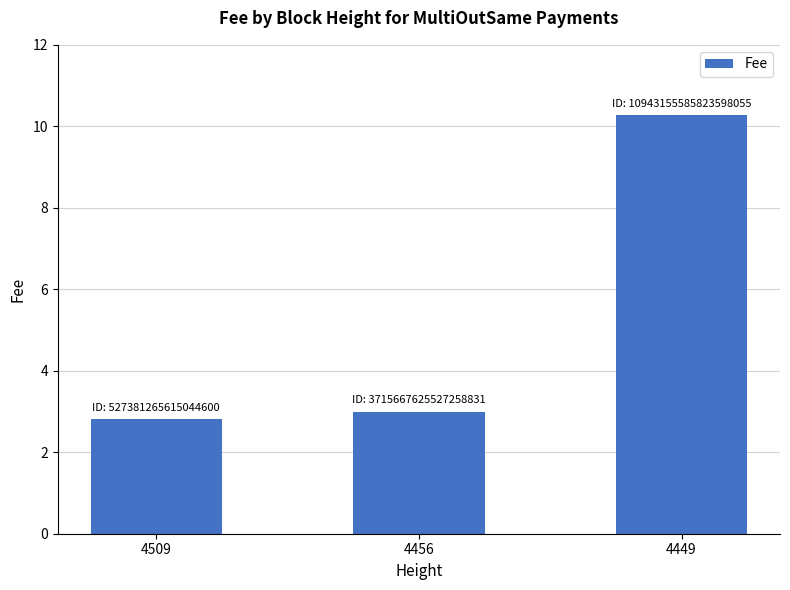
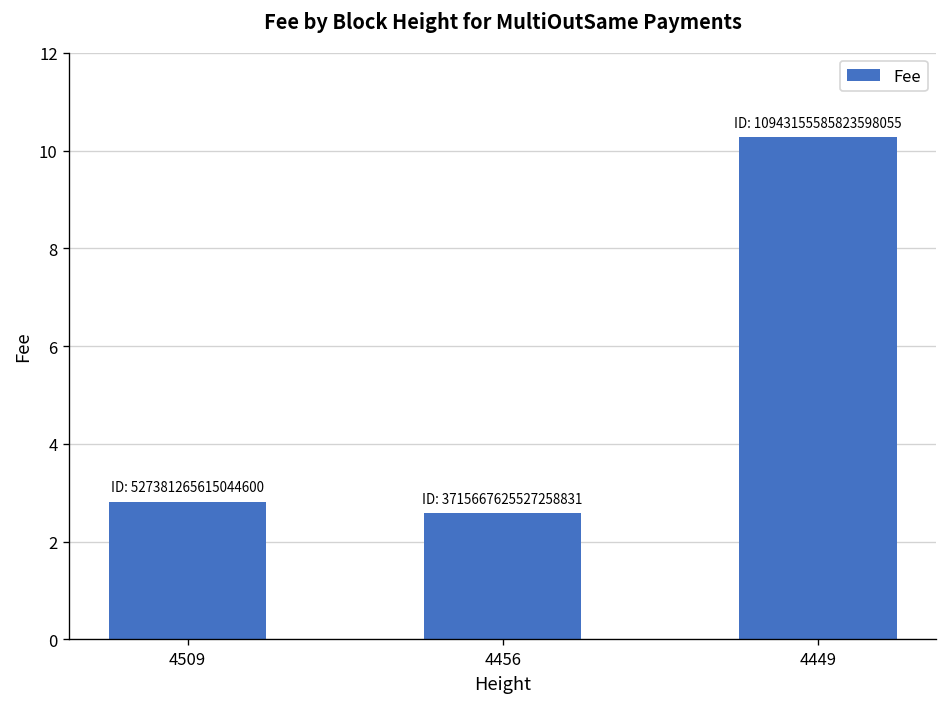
  {
-   "4456": 3.0
+   "4456": 2.6
  }
